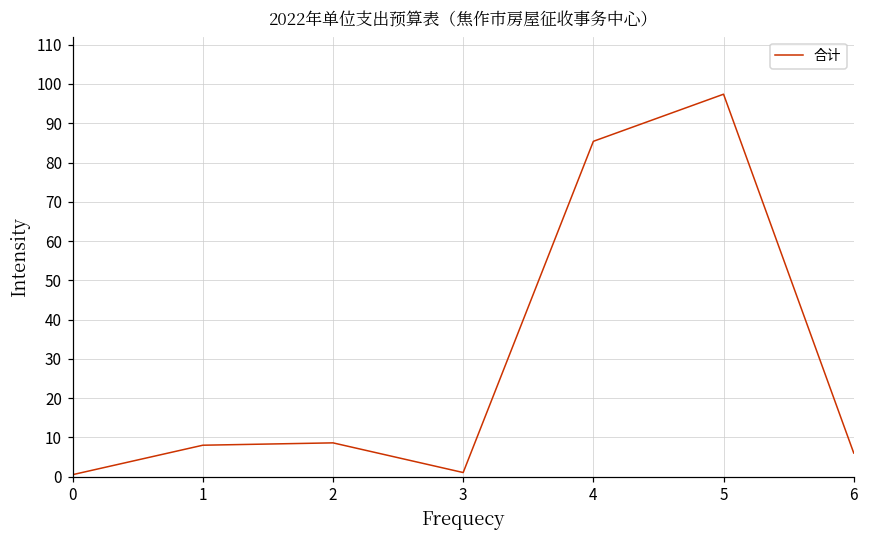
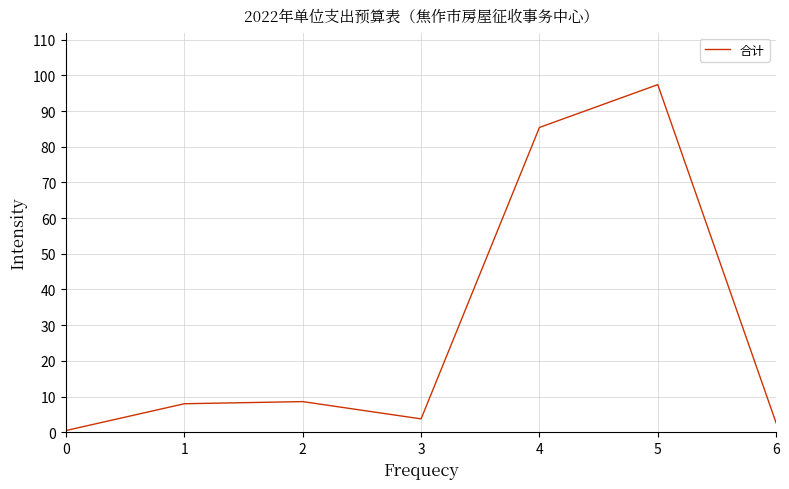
  {
    "0": 0,
    "1": 8,
    "2": 9,
-   "3": 1,
+   "3": 4,
    "4": 85,
    "5": 97,
-   "6": 6
+   "6": 3
  }
